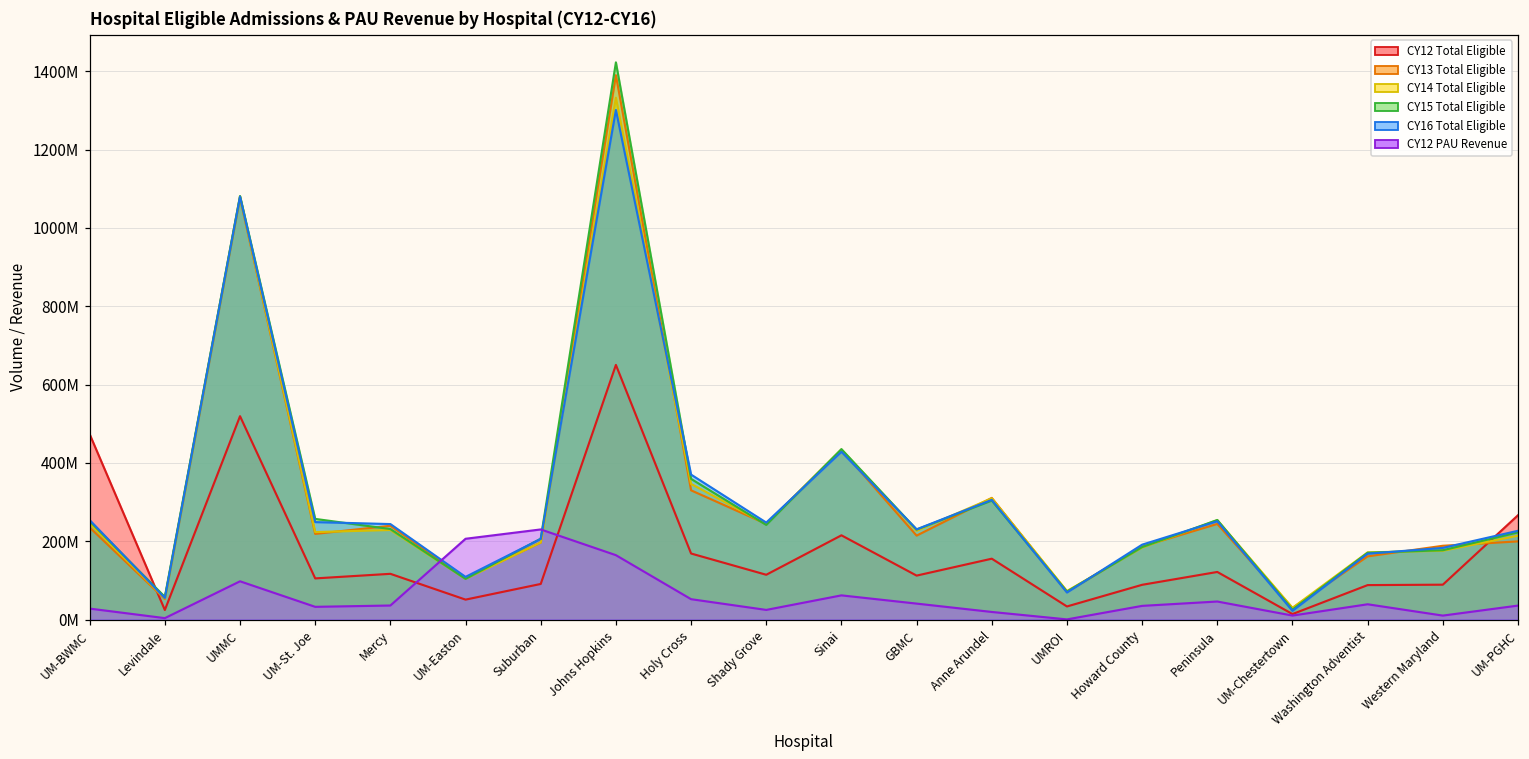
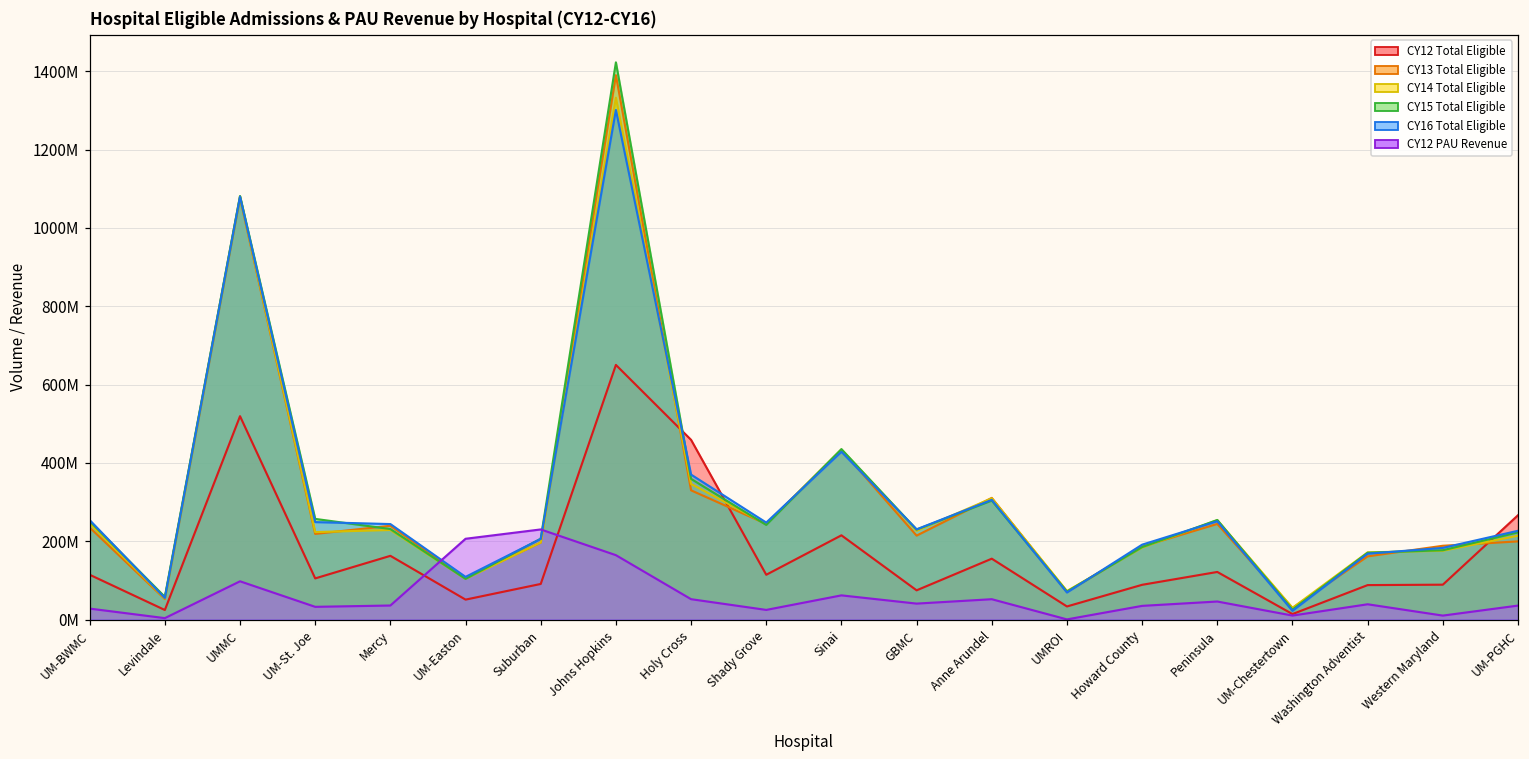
  {
    "CY12 Total Eligible": {
-     "UM-BWMC": 470000000,
+     "UM-BWMC": 110000000,
      "Levindale": 20000000,
      "UMMC": 520000000,
      "UM-St. Joe": 110000000,
-     "Mercy": 120000000,
+     "Mercy": 160000000,
      "UM-Easton": 50000000,
      "Suburban": 90000000,
      "Johns Hopkins": 650000000,
-     "Holy Cross": 170000000,
+     "Holy Cross": 460000000,
      "Shady Grove": 110000000,
      "Sinai": 220000000,
-     "GBMC": 110000000,
+     "GBMC": 70000000,
      "Anne Arundel": 160000000,
      "UMROI": 30000000,
      "Howard County": 90000000,
      "Peninsula": 120000000,
      "Washington Adventist": 90000000,
      "Western Maryland": 90000000,
      "UM-PGHC": 270000000
    },
    "CY15 Total Eligible": {
      "UM-St. Joe": 260000000,
      "Johns Hopkins": 1420000000,
      "Holy Cross": 360000000
    },
    "CY16 Total Eligible": {
      "UM-St. Joe": 250000000,
      "Johns Hopkins": 1300000000,
      "Holy Cross": 370000000
    },
    "CY12 PAU Revenue": {
      "UM-BWMC": 30000000,
      "Levindale": 0,
      "UMMC": 100000000,
      "UM-St. Joe": 30000000,
      "Mercy": 40000000,
      "UM-Easton": 210000000,
      "Suburban": 230000000,
      "Johns Hopkins": 160000000,
      "Holy Cross": 50000000,
      "Shady Grove": 20000000,
      "Sinai": 60000000,
      "GBMC": 40000000,
-     "Anne Arundel": 20000000,
+     "Anne Arundel": 50000000,
      "UMROI": 0,
      "Howard County": 30000000,
      "Peninsula": 50000000,
      "Washington Adventist": 40000000,
      "Western Maryland": 10000000,
      "UM-PGHC": 40000000
    }
  }
